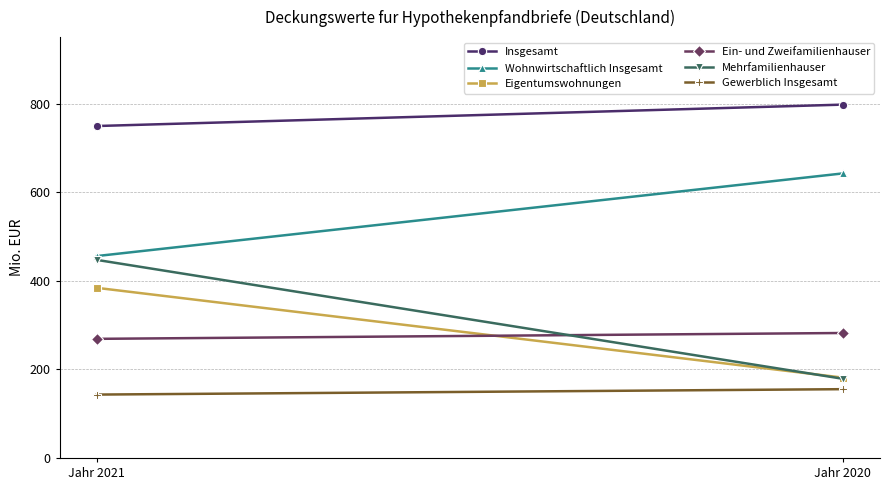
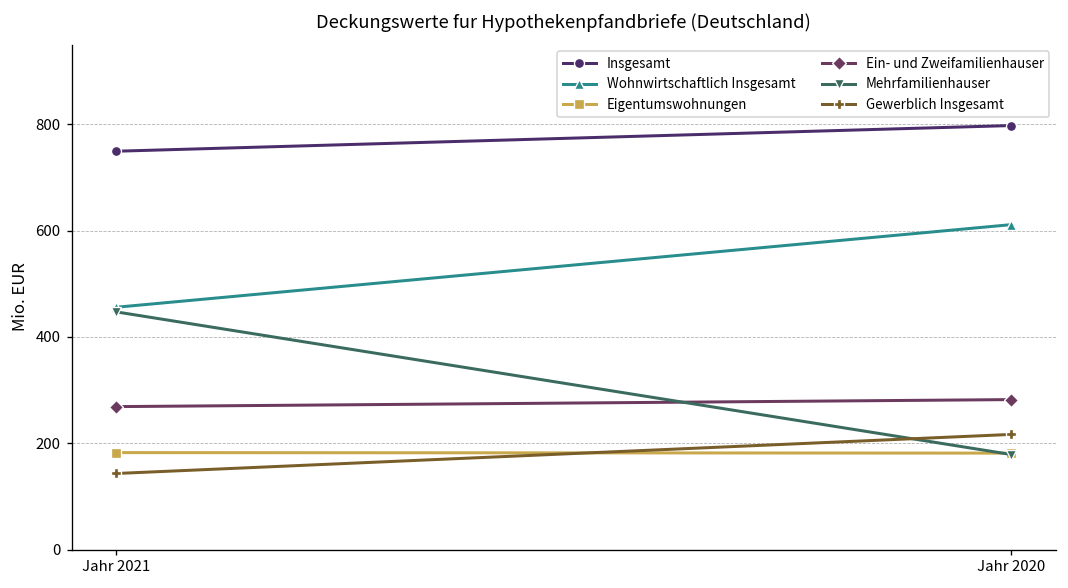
  {
    "Wohnwirtschaftlich Insgesamt": {
      "Jahr 2021": 460,
-     "Jahr 2020": 640
+     "Jahr 2020": 610
    },
    "Eigentumswohnungen": {
-     "Jahr 2021": 380
+     "Jahr 2021": 180
    },
    "Mehrfamilienhauser": {
      "Jahr 2021": 450
    },
    "Gewerblich Insgesamt": {
      "Jahr 2021": 140,
-     "Jahr 2020": 160
+     "Jahr 2020": 220
    }
  }
